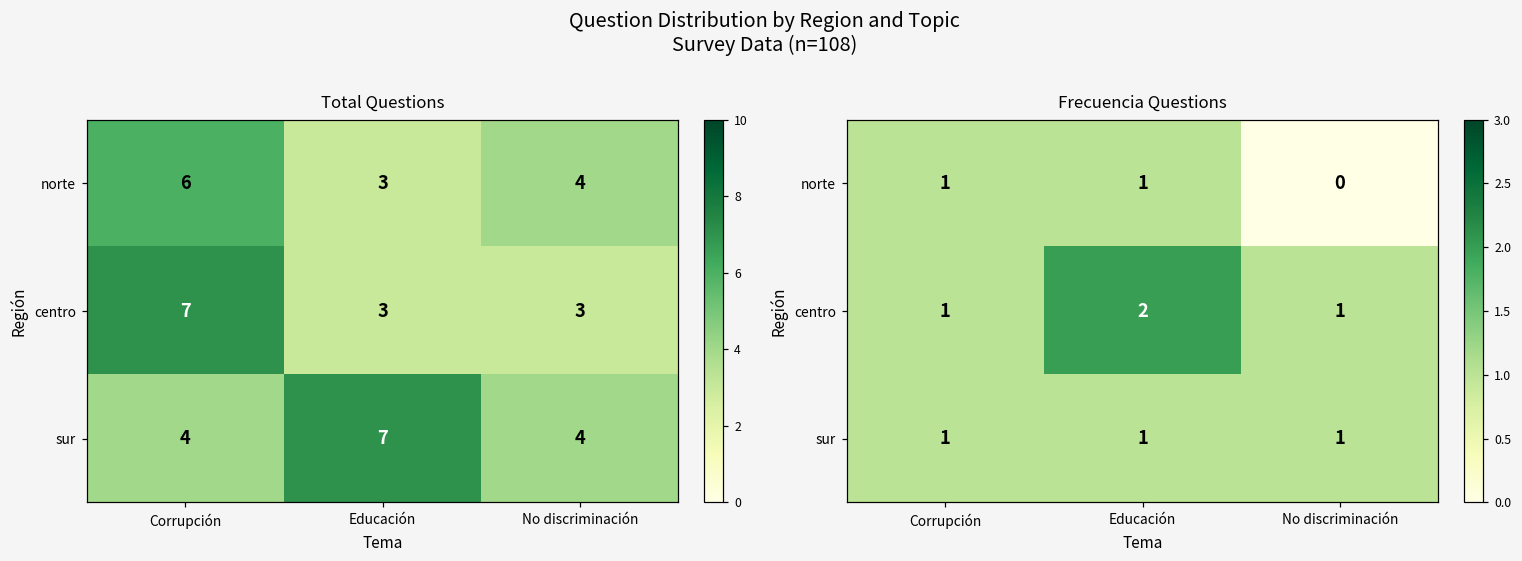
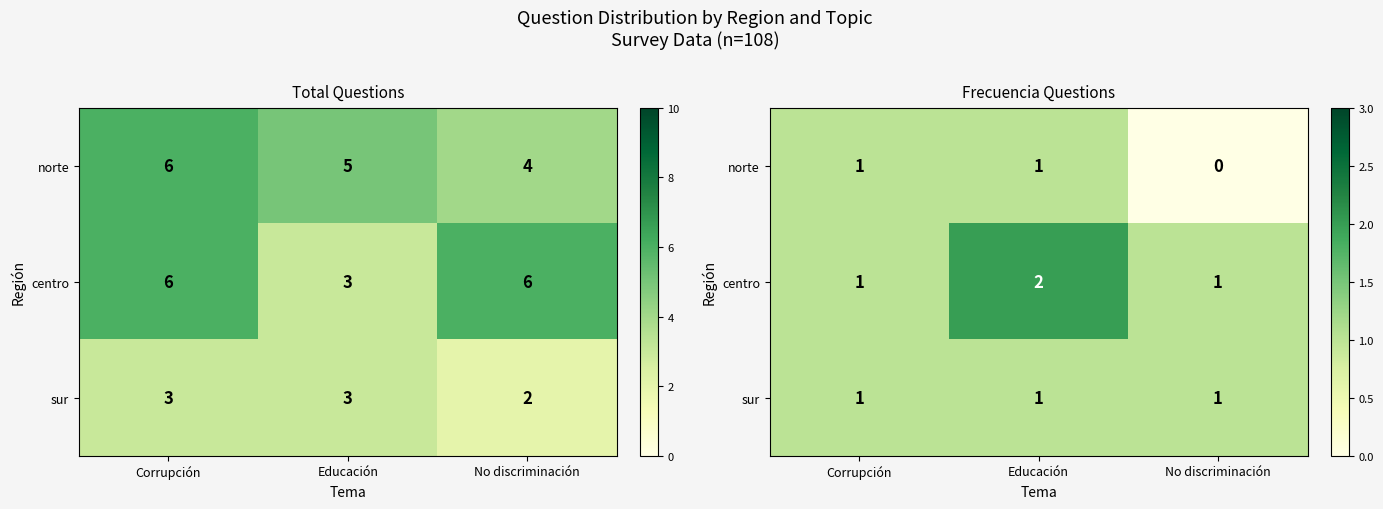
  {
    "Total Questions": {
      "norte": {
        "Corrupción": 6,
-       "Educación": 3,
+       "Educación": 5,
        "No discriminación": 4
      },
      "centro": {
-       "Corrupción": 7,
+       "Corrupción": 6,
        "Educación": 3,
-       "No discriminación": 3
+       "No discriminación": 6
      },
      "sur": {
-       "Corrupción": 4,
-       "Educación": 7,
-       "No discriminación": 4
+       "Corrupción": 3,
+       "Educación": 3,
+       "No discriminación": 2
      }
    },
    "Frecuencia Questions": {
      "norte": {
        "Corrupción": 1,
        "Educación": 1,
        "No discriminación": 0
      },
      "centro": {
        "Corrupción": 1,
        "Educación": 2,
        "No discriminación": 1
      },
      "sur": {
        "Corrupción": 1,
        "Educación": 1,
        "No discriminación": 1
      }
    }
  }
